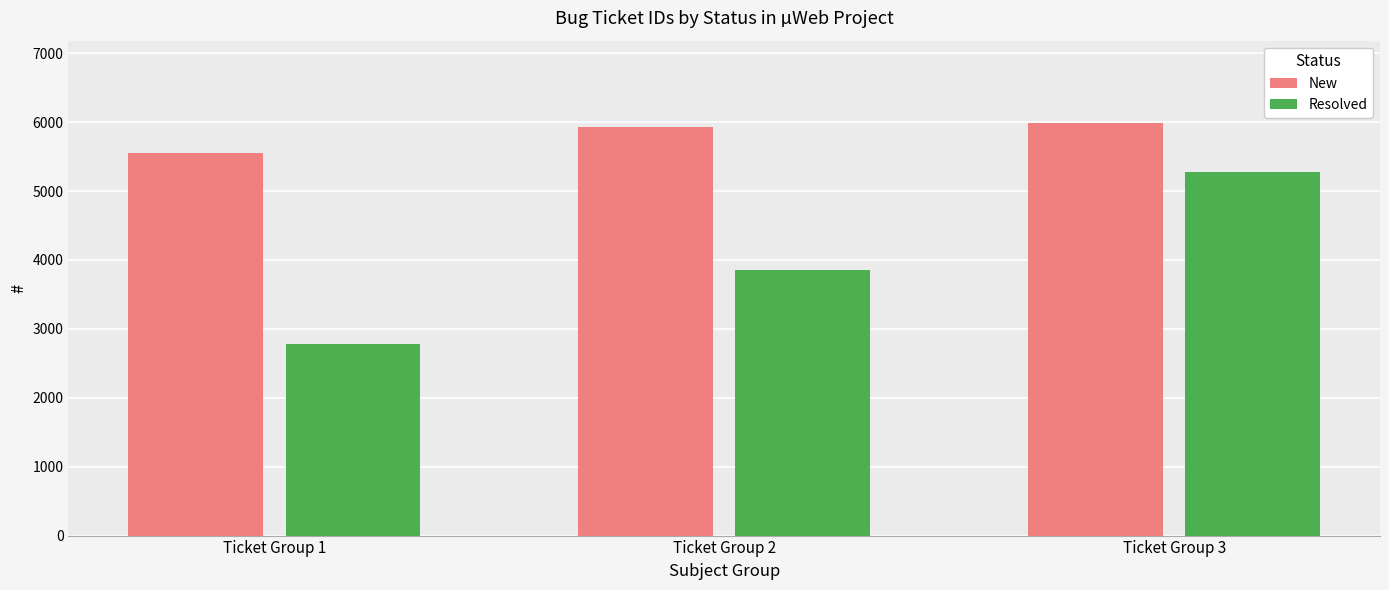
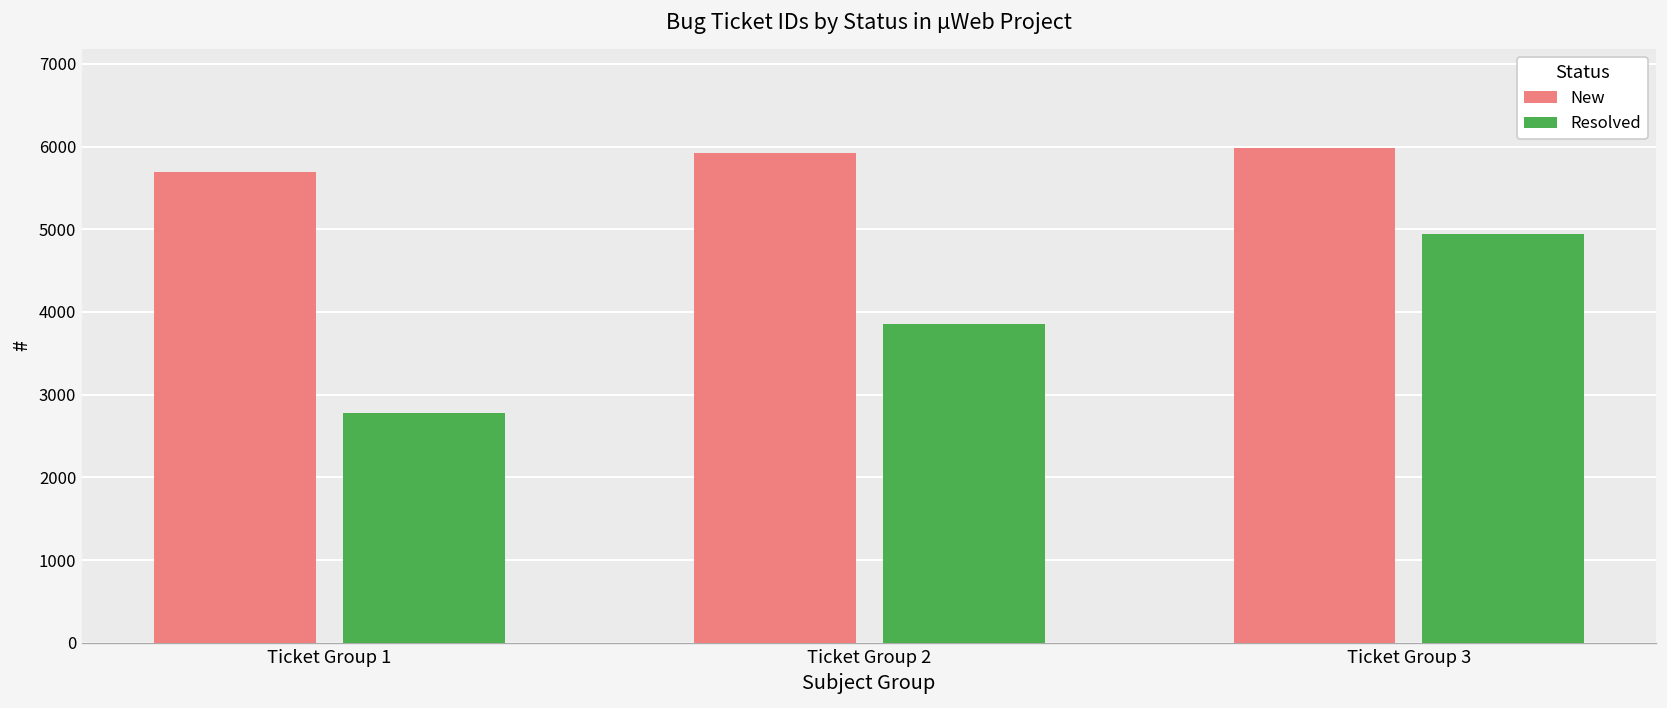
  {
    "New": {
-     "Ticket Group 1": 5500,
+     "Ticket Group 1": 5700,
      "Ticket Group 2": 5900,
      "Ticket Group 3": 6000
    },
    "Resolved": {
      "Ticket Group 1": 2800,
      "Ticket Group 2": 3900,
-     "Ticket Group 3": 5300
+     "Ticket Group 3": 4900
    }
  }
